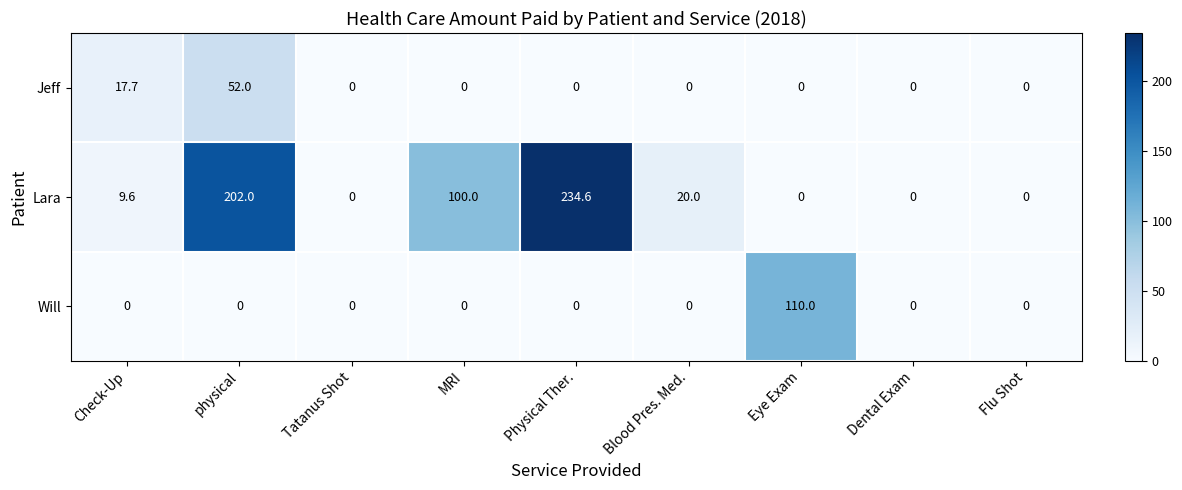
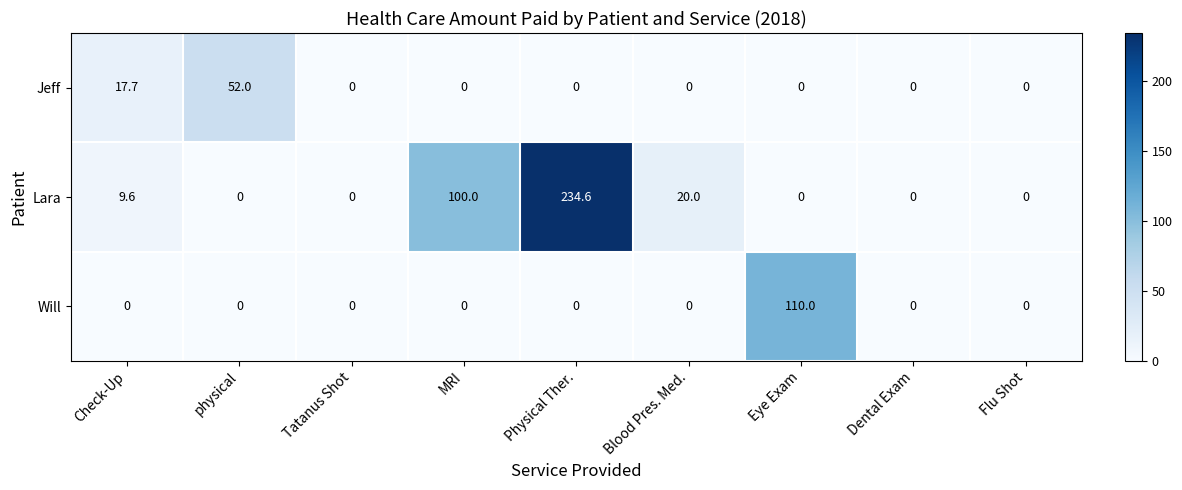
  {
    "Jeff": {
      "Check-Up": 17.7,
      "physical": 52.0,
      "Tatanus Shot": 0,
      "MRI": 0,
      "Physical Ther.": 0,
      "Blood Pres. Med.": 0,
      "Eye Exam": 0,
      "Dental Exam": 0,
      "Flu Shot": 0
    },
    "Lara": {
      "Check-Up": 9.6,
-     "physical": 202.0,
+     "physical": 0,
      "Tatanus Shot": 0,
      "MRI": 100.0,
      "Physical Ther.": 234.6,
      "Blood Pres. Med.": 20.0,
      "Eye Exam": 0,
      "Dental Exam": 0,
      "Flu Shot": 0
    },
    "Will": {
      "Check-Up": 0,
      "physical": 0,
      "Tatanus Shot": 0,
      "MRI": 0,
      "Physical Ther.": 0,
      "Blood Pres. Med.": 0,
      "Eye Exam": 110.0,
      "Dental Exam": 0,
      "Flu Shot": 0
    }
  }
